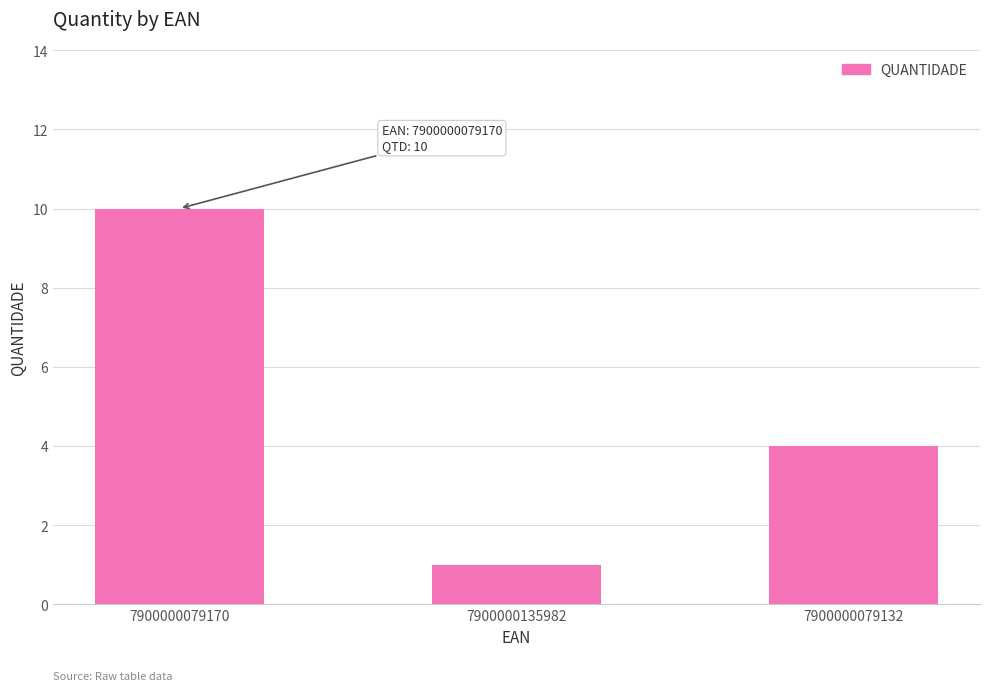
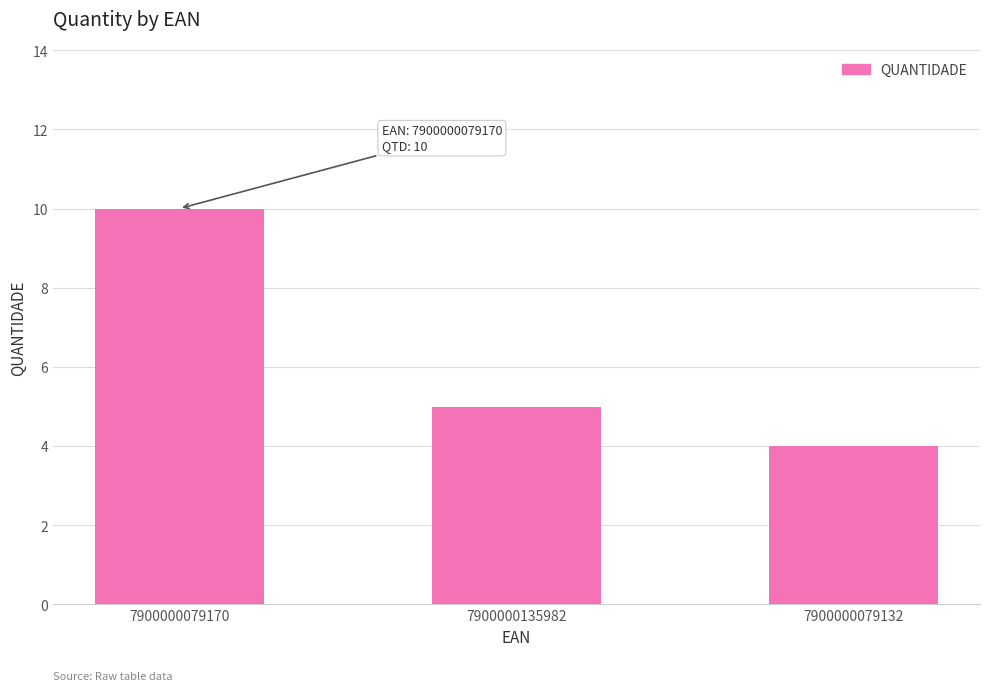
  {
-   "7900000135982": 1,
+   "7900000135982": 5,
    "7900000079132": 4
  }
